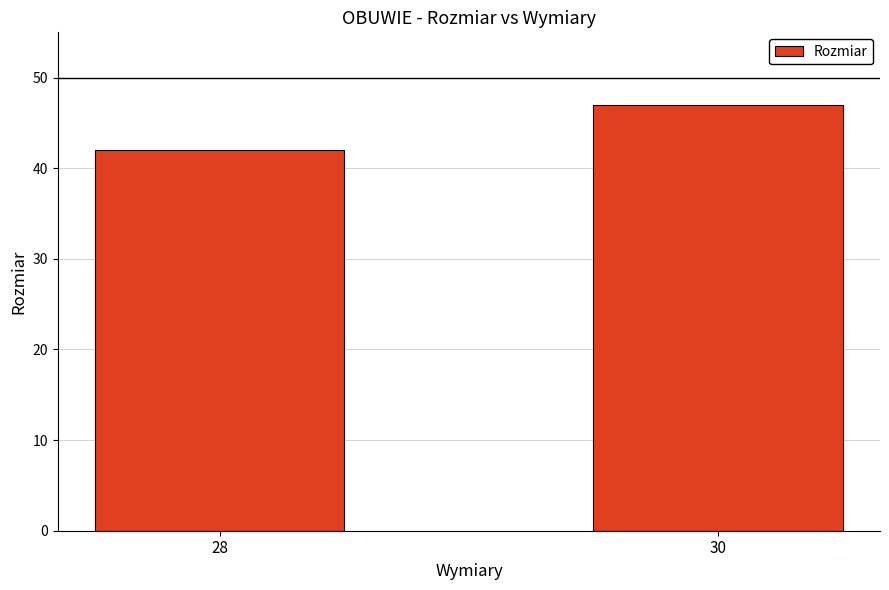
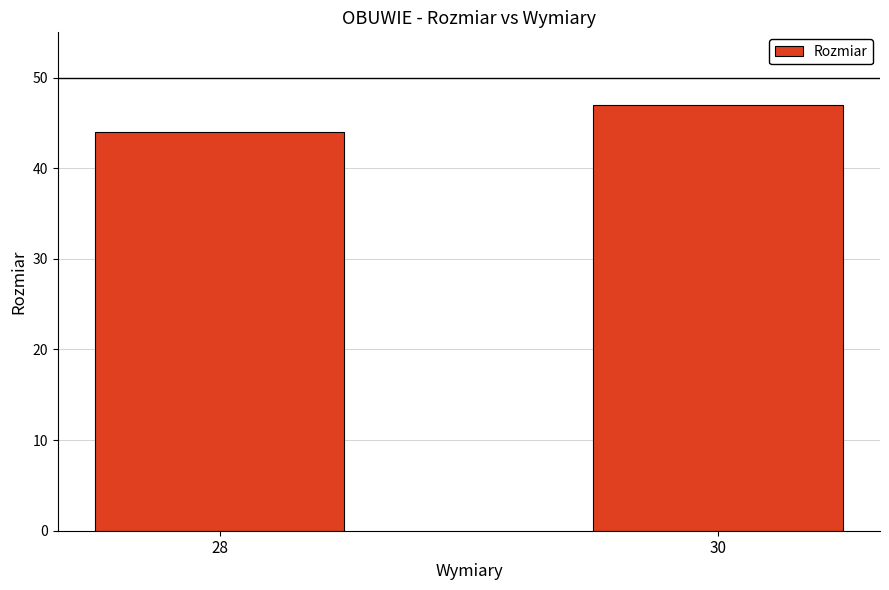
  {
-   "28": 42,
+   "28": 44,
    "30": 47
  }
